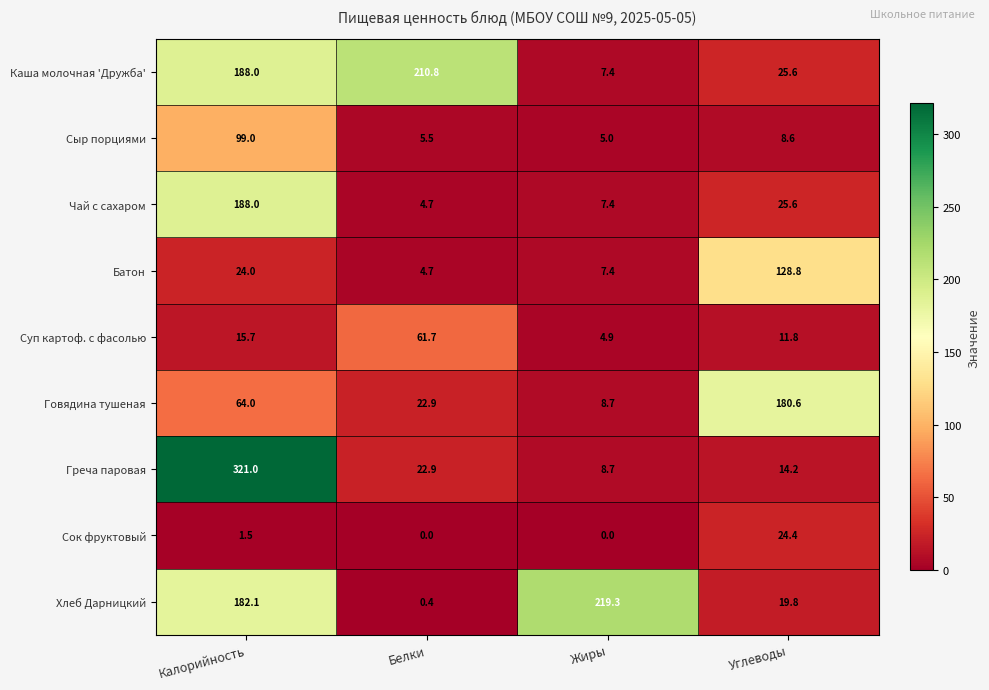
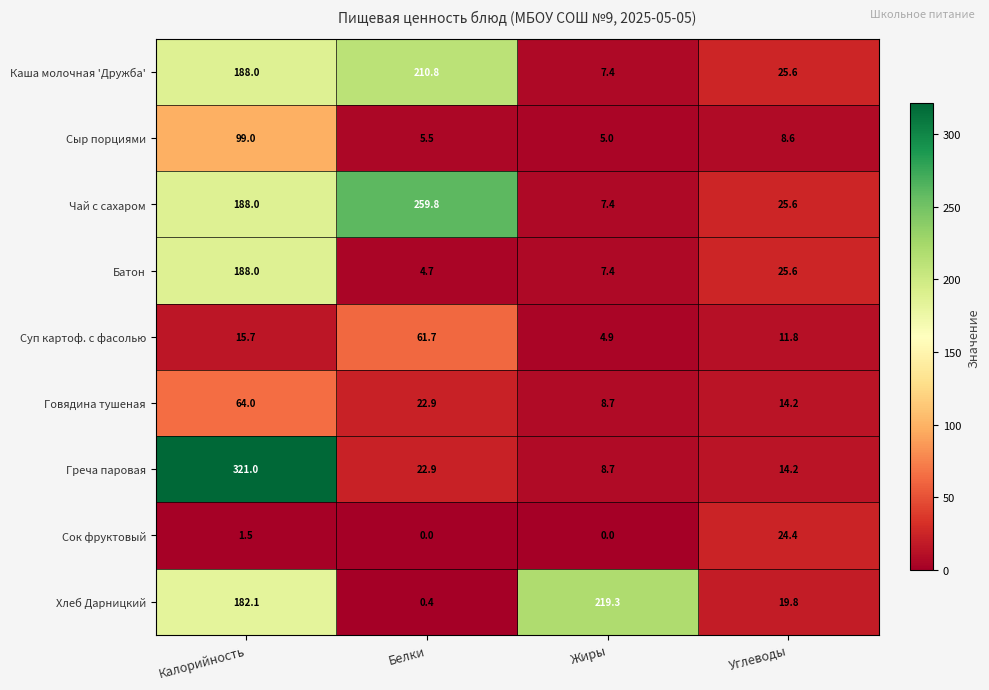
  {
    "Каша молочная 'Дружба'": {
      "Калорийность": 188.0,
      "Белки": 210.8,
      "Жиры": 7.4,
      "Углеводы": 25.6
    },
    "Сыр порциями": {
      "Калорийность": 99.0,
      "Белки": 5.5,
      "Жиры": 5.0,
      "Углеводы": 8.6
    },
    "Чай с сахаром": {
      "Калорийность": 188.0,
-     "Белки": 4.7,
+     "Белки": 259.8,
      "Жиры": 7.4,
      "Углеводы": 25.6
    },
    "Батон": {
-     "Калорийность": 24.0,
+     "Калорийность": 188.0,
      "Белки": 4.7,
      "Жиры": 7.4,
-     "Углеводы": 128.8
+     "Углеводы": 25.6
    },
    "Суп картоф. с фасолью": {
      "Калорийность": 15.7,
      "Белки": 61.7,
      "Жиры": 4.9,
      "Углеводы": 11.8
    },
    "Говядина тушеная": {
      "Калорийность": 64.0,
      "Белки": 22.9,
      "Жиры": 8.7,
-     "Углеводы": 180.6
+     "Углеводы": 14.2
    },
    "Греча паровая": {
      "Калорийность": 321.0,
      "Белки": 22.9,
      "Жиры": 8.7,
      "Углеводы": 14.2
    },
    "Сок фруктовый": {
      "Калорийность": 1.5,
      "Белки": 0.0,
      "Жиры": 0.0,
      "Углеводы": 24.4
    },
    "Хлеб Дарницкий": {
      "Калорийность": 182.1,
      "Белки": 0.4,
      "Жиры": 219.3,
      "Углеводы": 19.8
    }
  }
